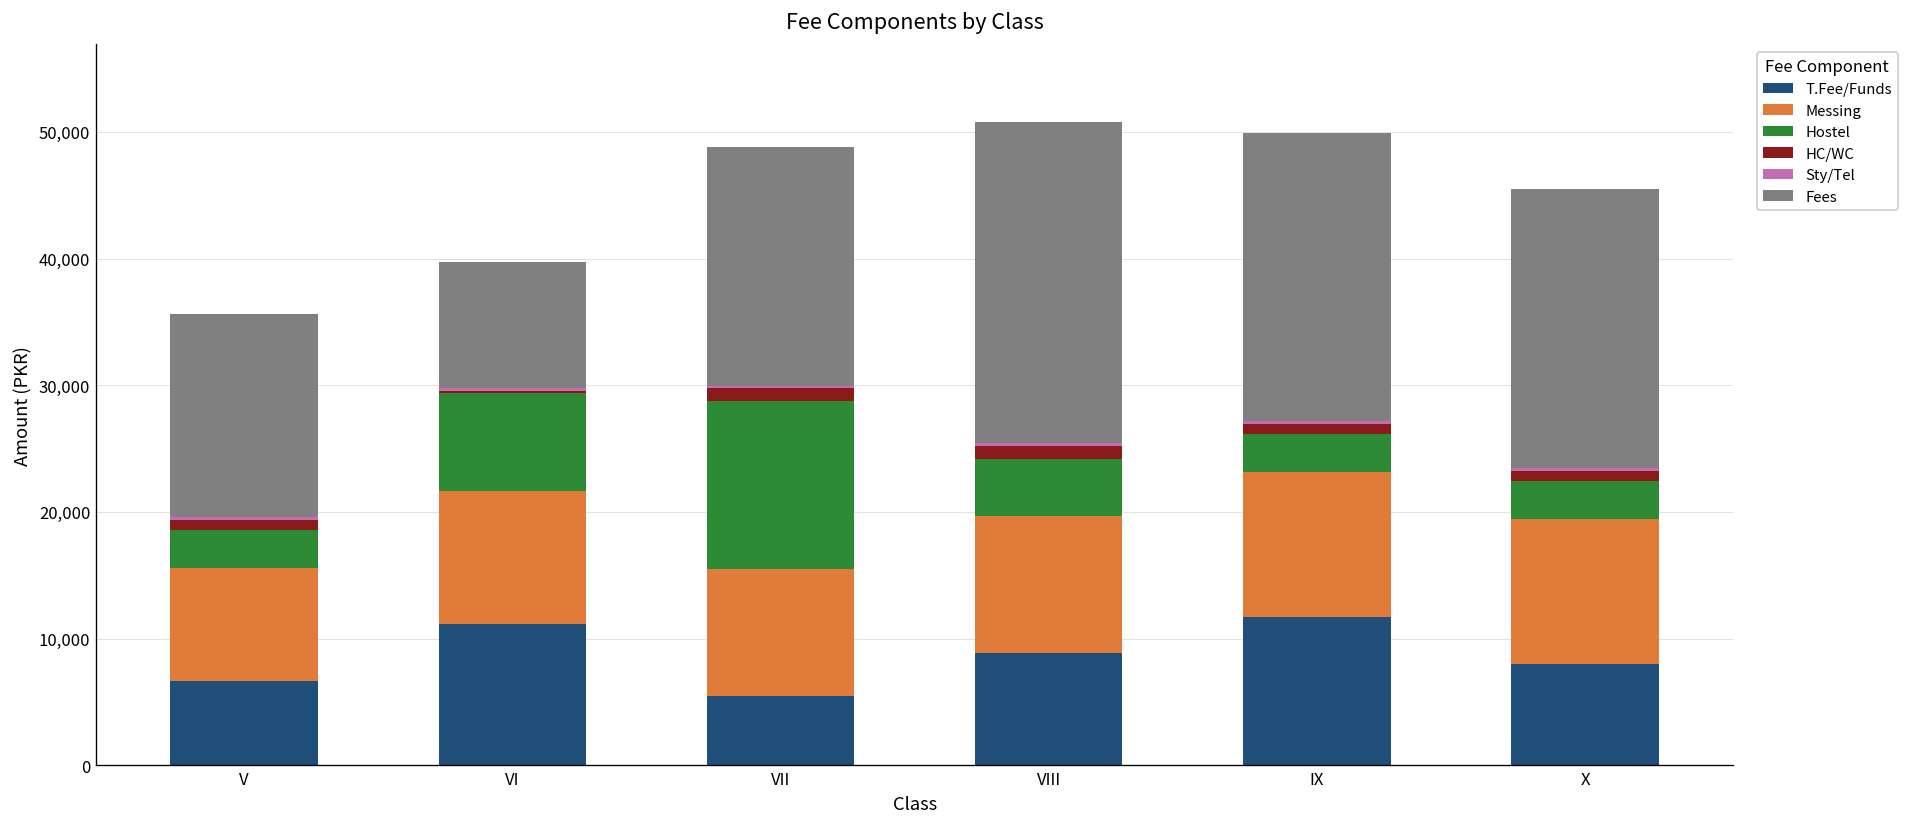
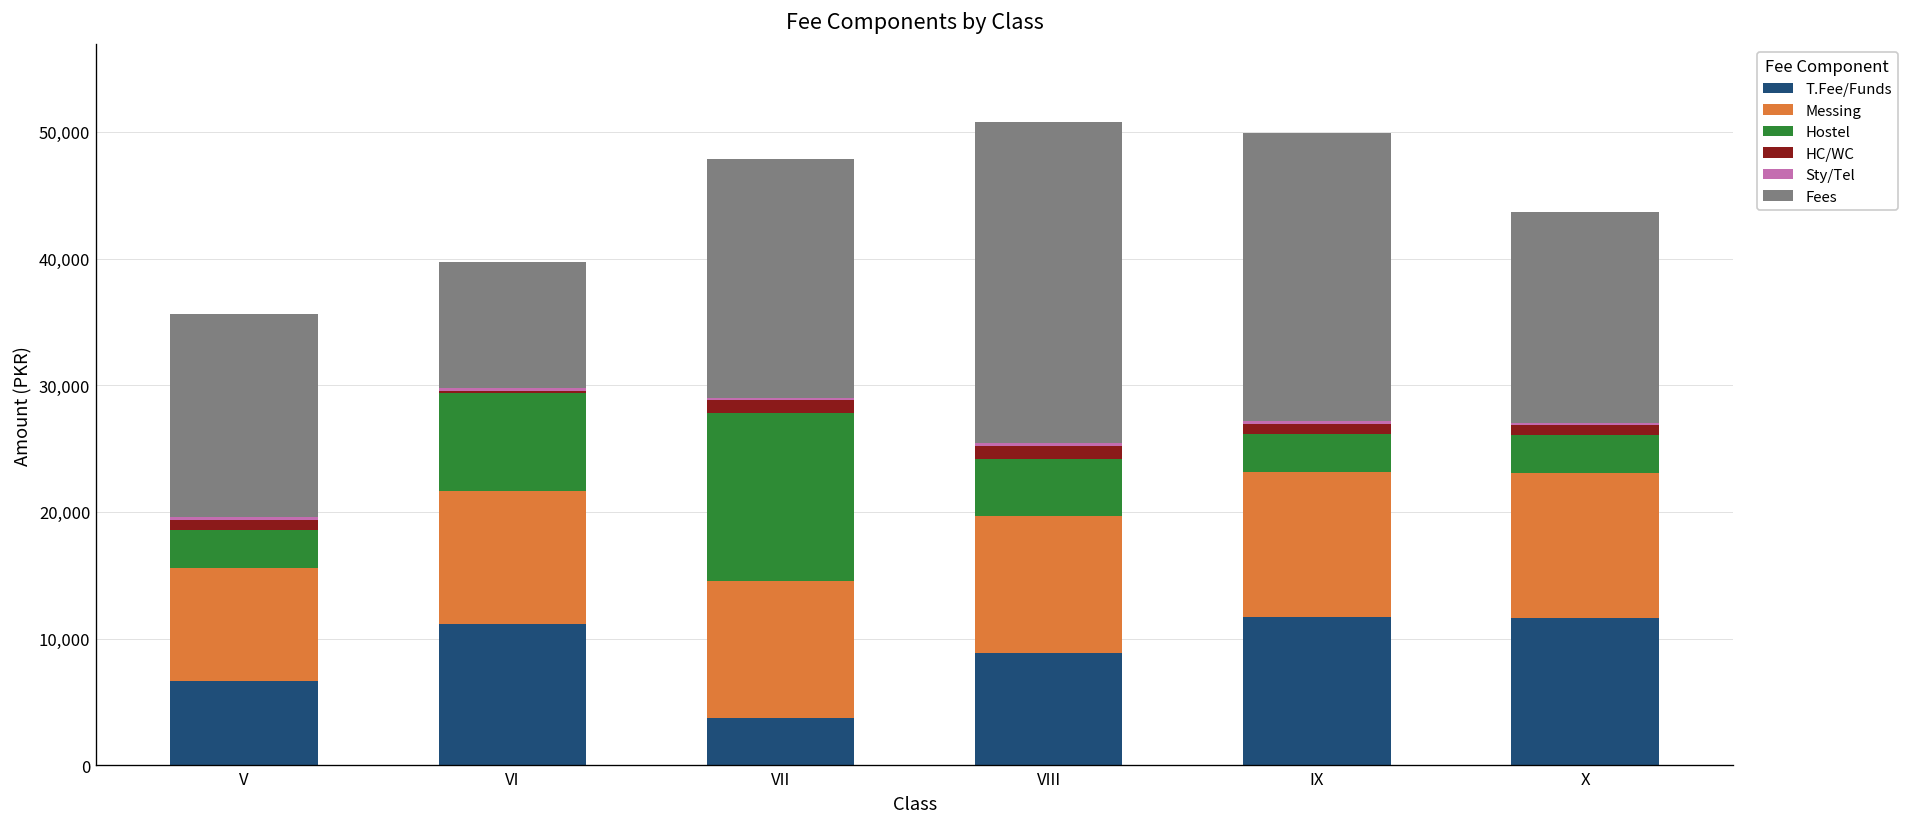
  {
    "T.Fee/Funds": {
      "V": "6,700",
      "VI": "11,200",
-     "VII": "5,500",
+     "VII": "3,700",
      "VIII": "8,900",
      "IX": "11,700",
-     "X": "8,000"
+     "X": "11,600"
    },
    "Messing": {
      "V": "8,900",
      "VI": "10,500",
-     "VII": "10,000",
+     "VII": "10,800",
      "VIII": "10,800",
      "IX": "11,400",
      "X": "11,500"
    },
    "Hostel": {
      "V": "3,000",
      "VI": "7,700",
      "VII": "13,300",
      "VIII": "4,500",
      "IX": "3,000",
      "X": "3,000"
    },
    "HC/WC": {
      "V": "800",
      "VII": "1,000",
      "VIII": "1,000",
      "IX": "800",
      "X": "800"
    },
    "Fees": {
      "V": "16,000",
      "VI": "10,000",
      "VII": "18,800",
      "VIII": "25,400",
      "IX": "22,800",
-     "X": "22,000"
+     "X": "16,600"
    }
  }
